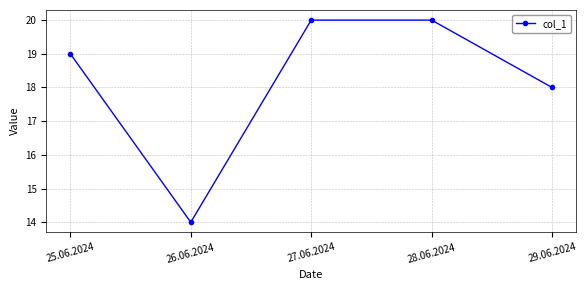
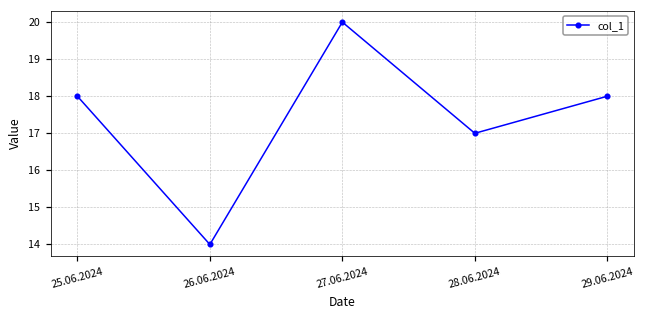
  {
-   "25.06.2024": 19,
+   "25.06.2024": 18,
    "26.06.2024": 14,
    "27.06.2024": 20,
-   "28.06.2024": 20,
+   "28.06.2024": 17,
    "29.06.2024": 18
  }
